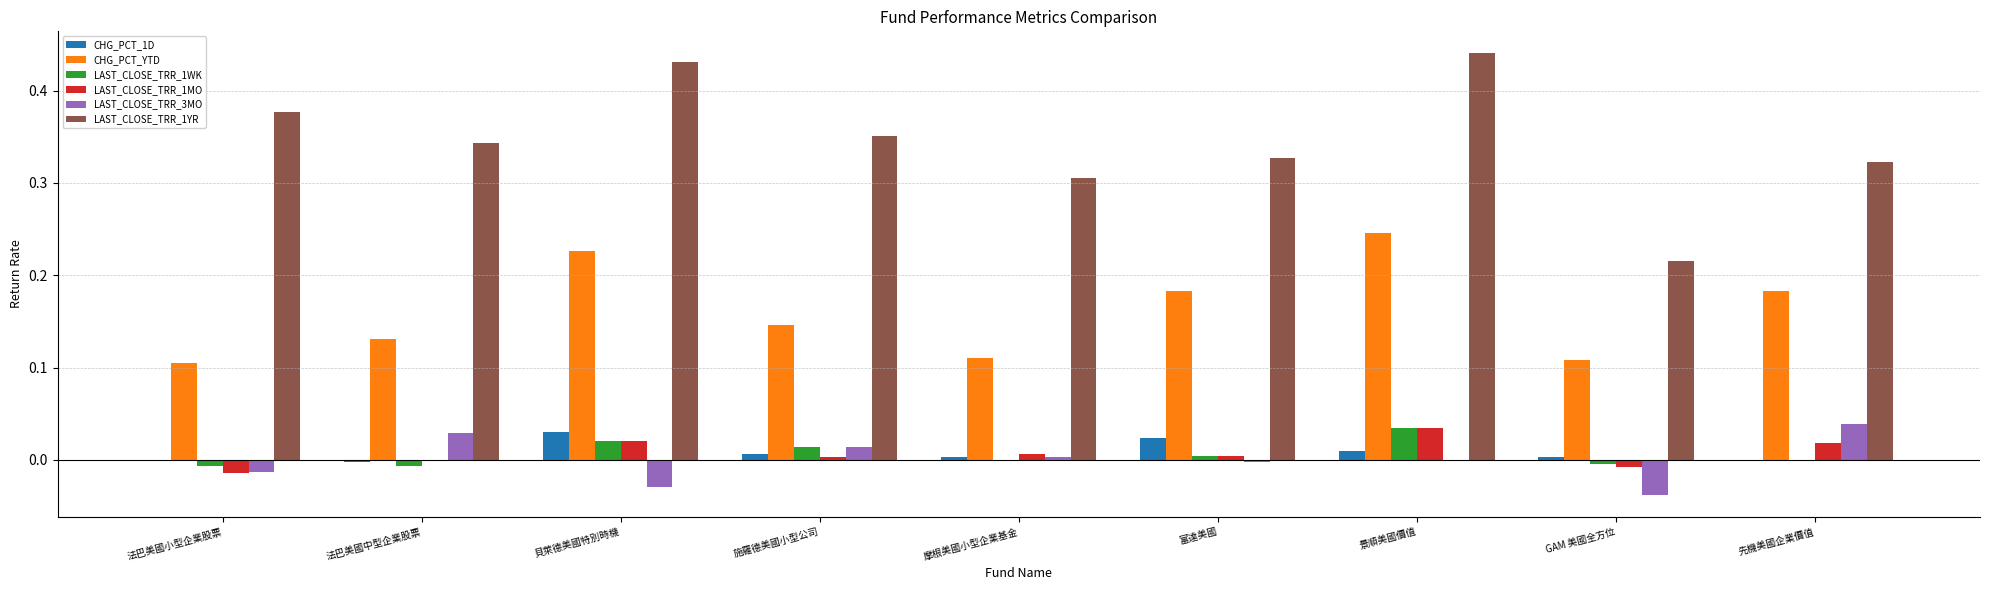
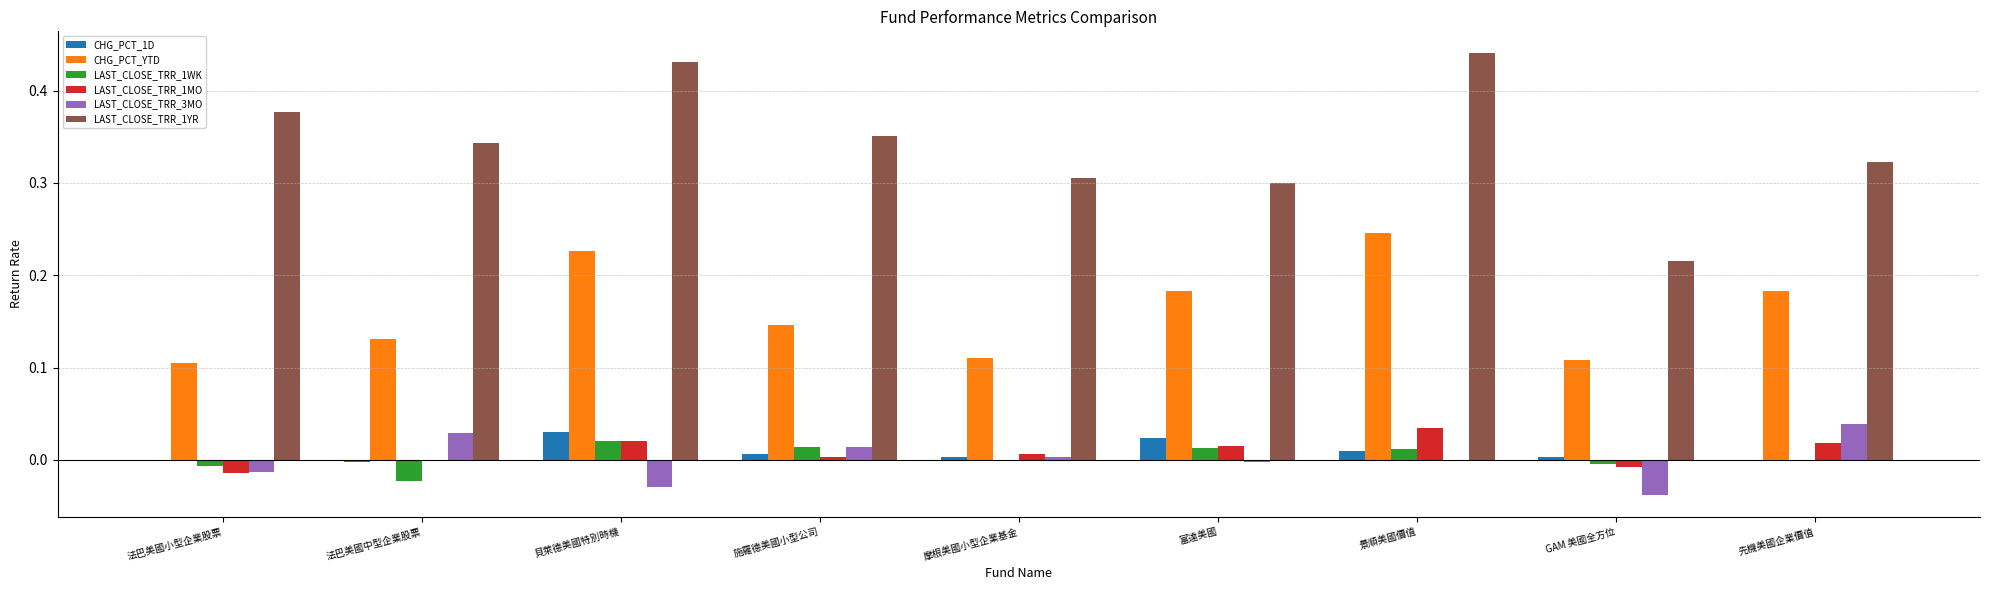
  {
    "CHG_PCT_1D": {
      "貝萊德美國特別時機": 0.03,
      "施羅德美國小型公司": 0.01,
      "富達美國": 0.02,
      "景順美國價值": 0.01,
      "GAM 美國全方位": 0.00
    },
    "CHG_PCT_YTD": {
      "法巴美國小型企業股票": 0.10,
      "法巴美國中型企業股票": 0.13,
      "貝萊德美國特別時機": 0.23,
      "施羅德美國小型公司": 0.15,
      "摩根美國小型企業基金": 0.11,
      "富達美國": 0.18,
      "景順美國價值": 0.25,
      "GAM 美國全方位": 0.11,
      "先機美國企業價值": 0.18
    },
    "LAST_CLOSE_TRR_1WK": {
      "法巴美國小型企業股票": -0.01,
-     "法巴美國中型企業股票": -0.01,
+     "法巴美國中型企業股票": -0.02,
      "貝萊德美國特別時機": 0.02,
      "施羅德美國小型公司": 0.01,
-     "富達美國": 0.00,
-     "景順美國價值": 0.03,
+     "富達美國": 0.01,
+     "景順美國價值": 0.01,
      "GAM 美國全方位": 0.00
    },
    "LAST_CLOSE_TRR_1MO": {
      "法巴美國小型企業股票": -0.01,
      "貝萊德美國特別時機": 0.02,
      "施羅德美國小型公司": 0.00,
      "摩根美國小型企業基金": 0.01,
-     "富達美國": 0.00,
+     "富達美國": 0.02,
      "景順美國價值": 0.03,
      "GAM 美國全方位": -0.01,
      "先機美國企業價值": 0.02
    },
    "LAST_CLOSE_TRR_3MO": {
      "法巴美國小型企業股票": -0.01,
      "法巴美國中型企業股票": 0.03,
      "貝萊德美國特別時機": -0.03,
      "施羅德美國小型公司": 0.01,
      "GAM 美國全方位": -0.04,
      "先機美國企業價值": 0.04
    },
    "LAST_CLOSE_TRR_1YR": {
      "法巴美國小型企業股票": 0.38,
      "法巴美國中型企業股票": 0.34,
      "貝萊德美國特別時機": 0.43,
      "施羅德美國小型公司": 0.35,
      "摩根美國小型企業基金": 0.31,
-     "富達美國": 0.33,
+     "富達美國": 0.30,
      "景順美國價值": 0.44,
      "GAM 美國全方位": 0.22,
      "先機美國企業價值": 0.32
    }
  }
